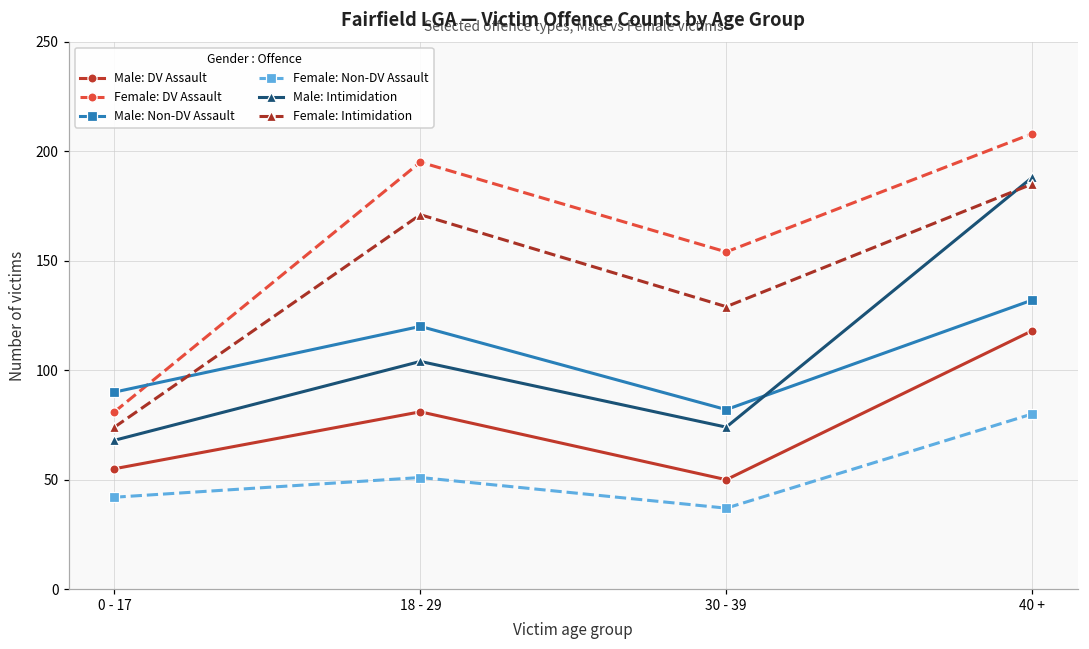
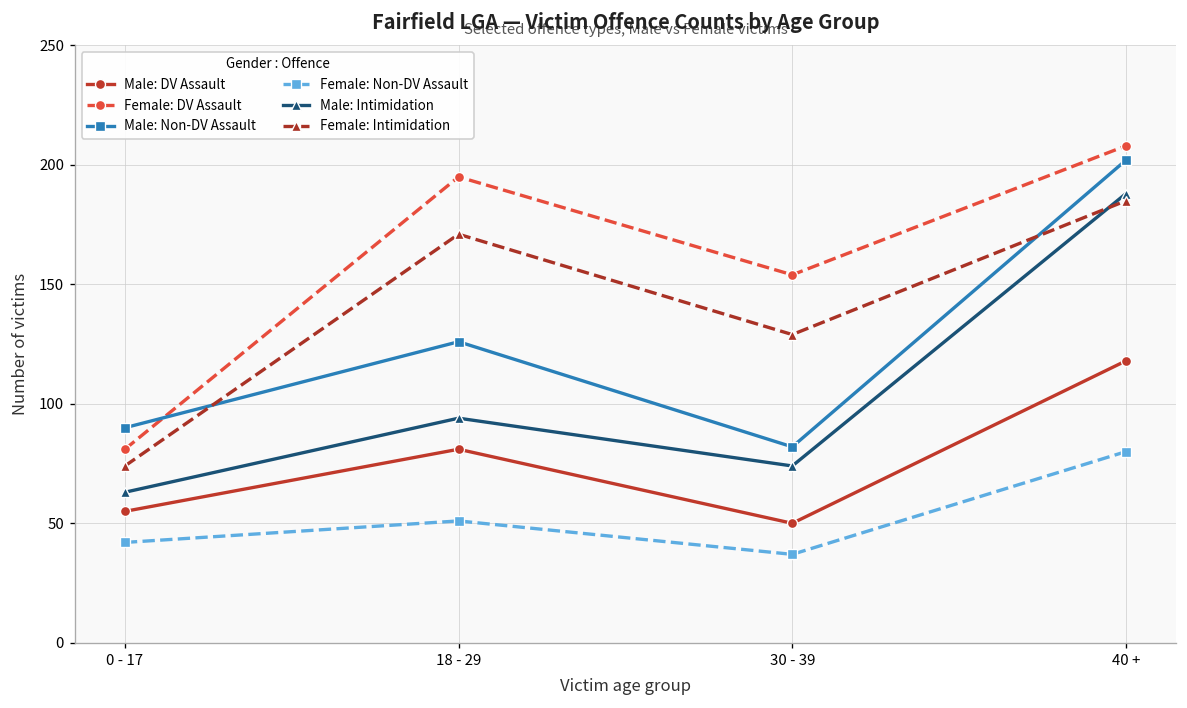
  {
    "Male: Non-DV Assault": {
      "0 - 17": 90,
-     "18 - 29": 120,
+     "18 - 29": 126,
      "30 - 39": 82,
-     "40 +": 132
+     "40 +": 202
    },
    "Female: Non-DV Assault": {
      "0 - 17": 42,
      "18 - 29": 51,
      "30 - 39": 37,
      "40 +": 80
    },
    "Male: Intimidation": {
-     "0 - 17": 68,
-     "18 - 29": 104,
+     "0 - 17": 63,
+     "18 - 29": 94,
      "30 - 39": 74,
      "40 +": 188
    }
  }
